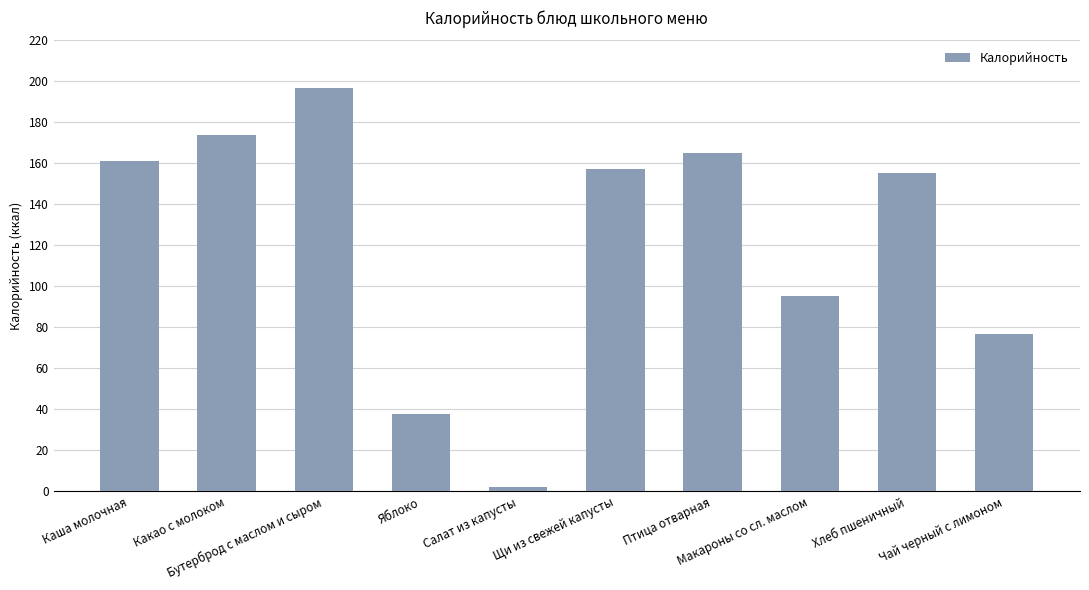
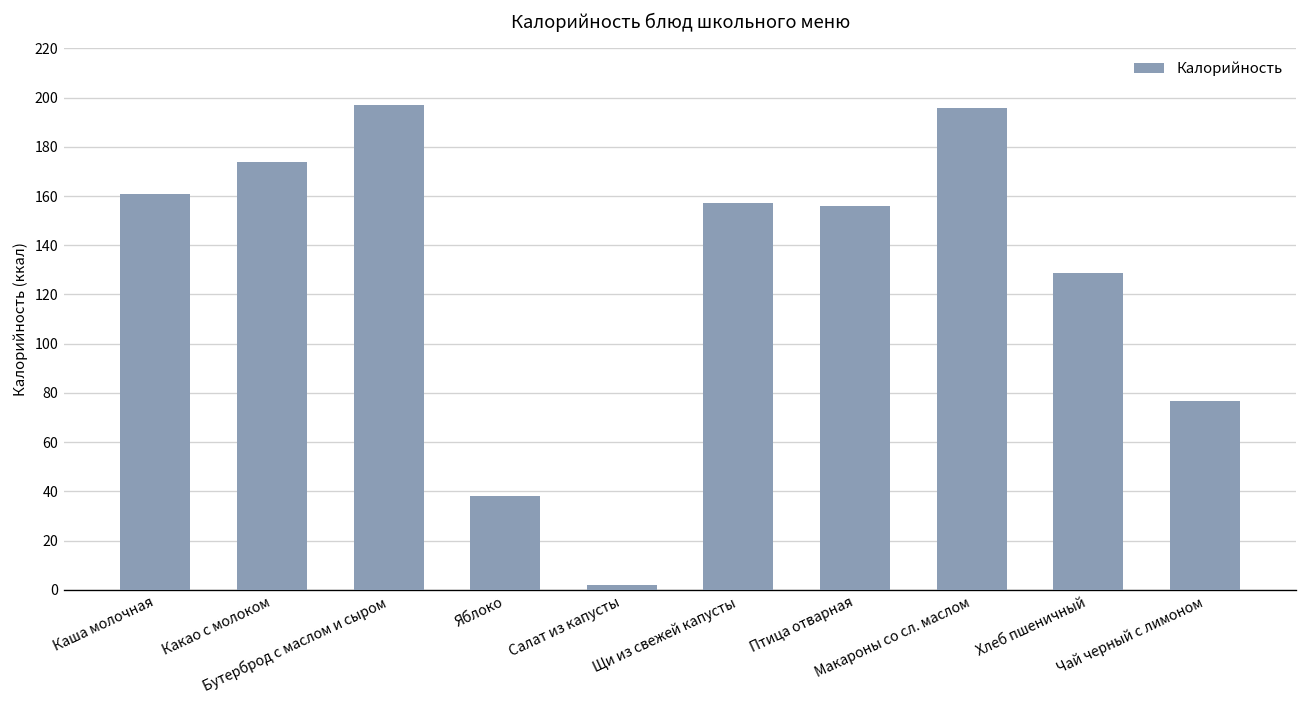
  {
    "Каша молочная": 161,
    "Какао с молоком": 174,
    "Бутерброд с маслом и сыром": 197,
    "Яблоко": 38,
    "Салат из капусты": 2,
    "Щи из свежей капусты": 157,
-   "Птица отварная": 165,
-   "Макароны со сл. маслом": 95,
-   "Хлеб пшеничный": 155,
+   "Птица отварная": 156,
+   "Макароны со сл. маслом": 196,
+   "Хлеб пшеничный": 129,
    "Чай черный с лимоном": 77
  }
